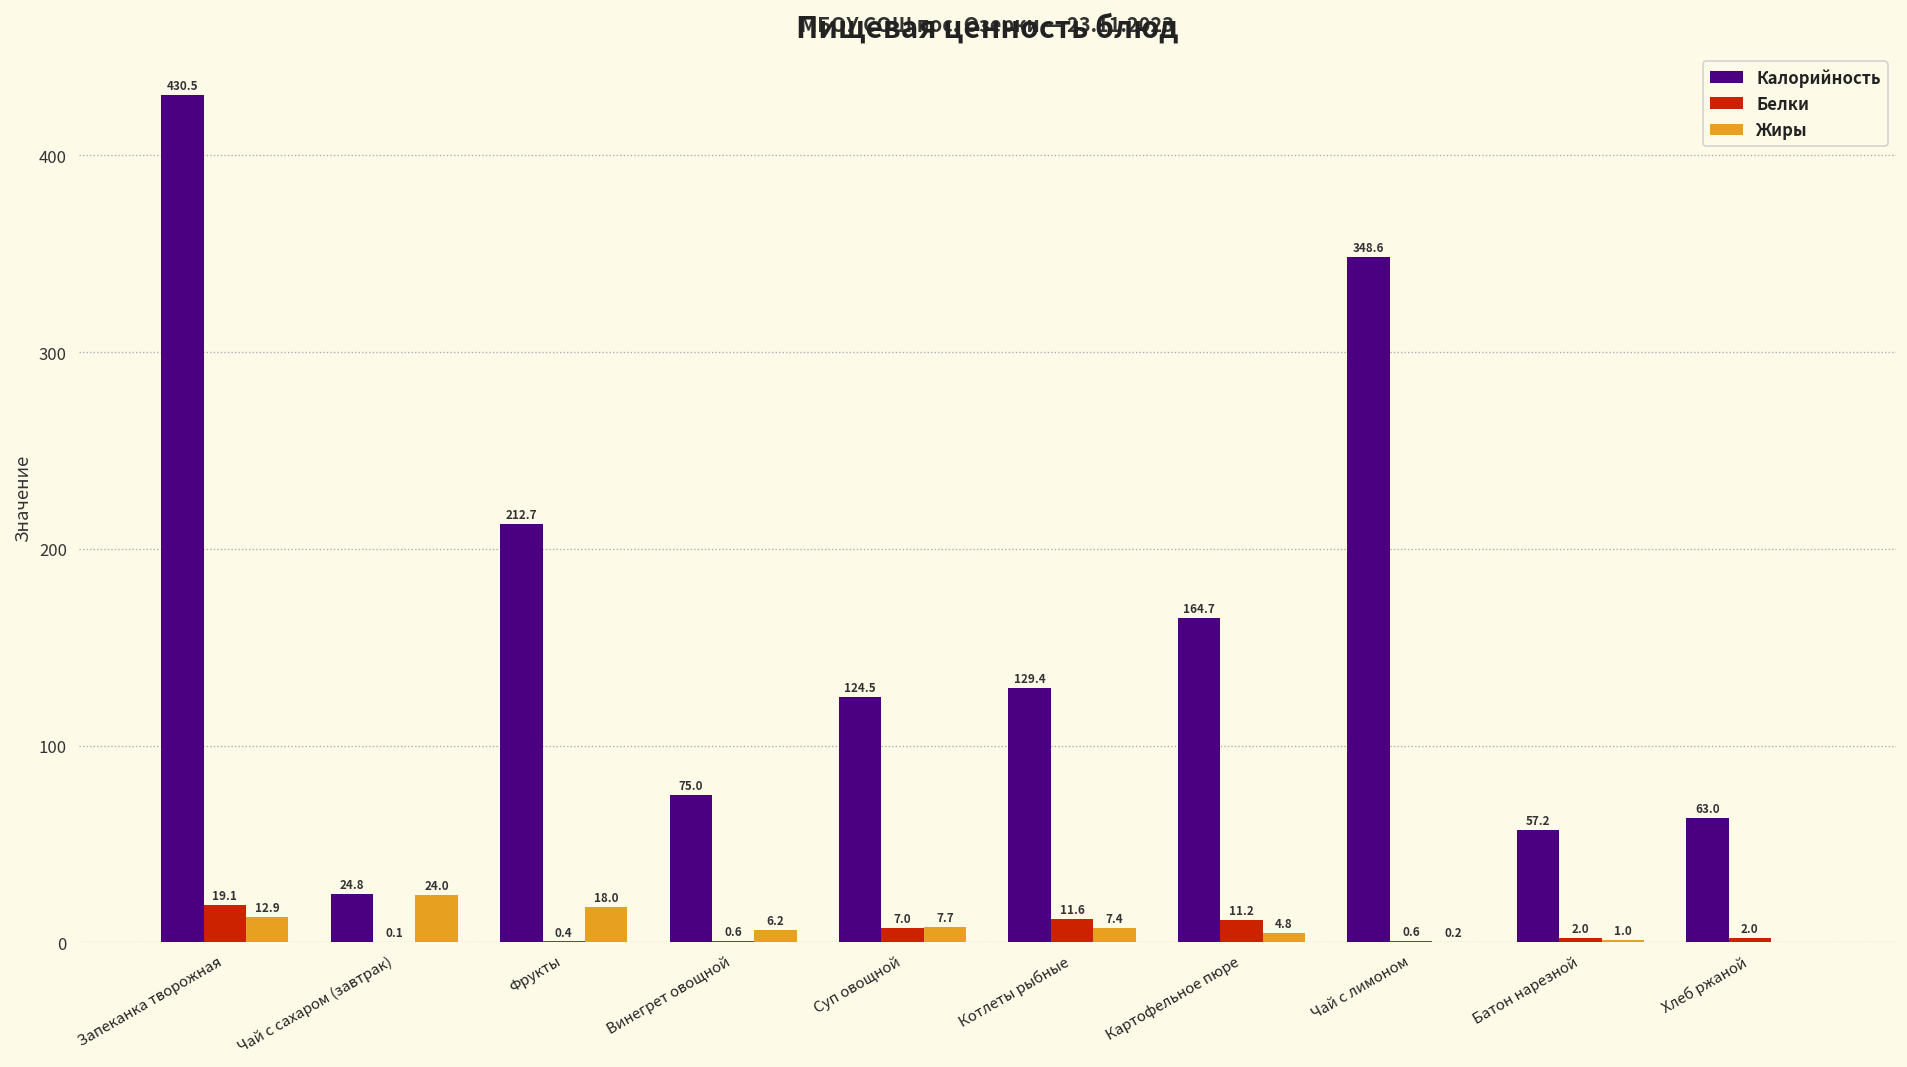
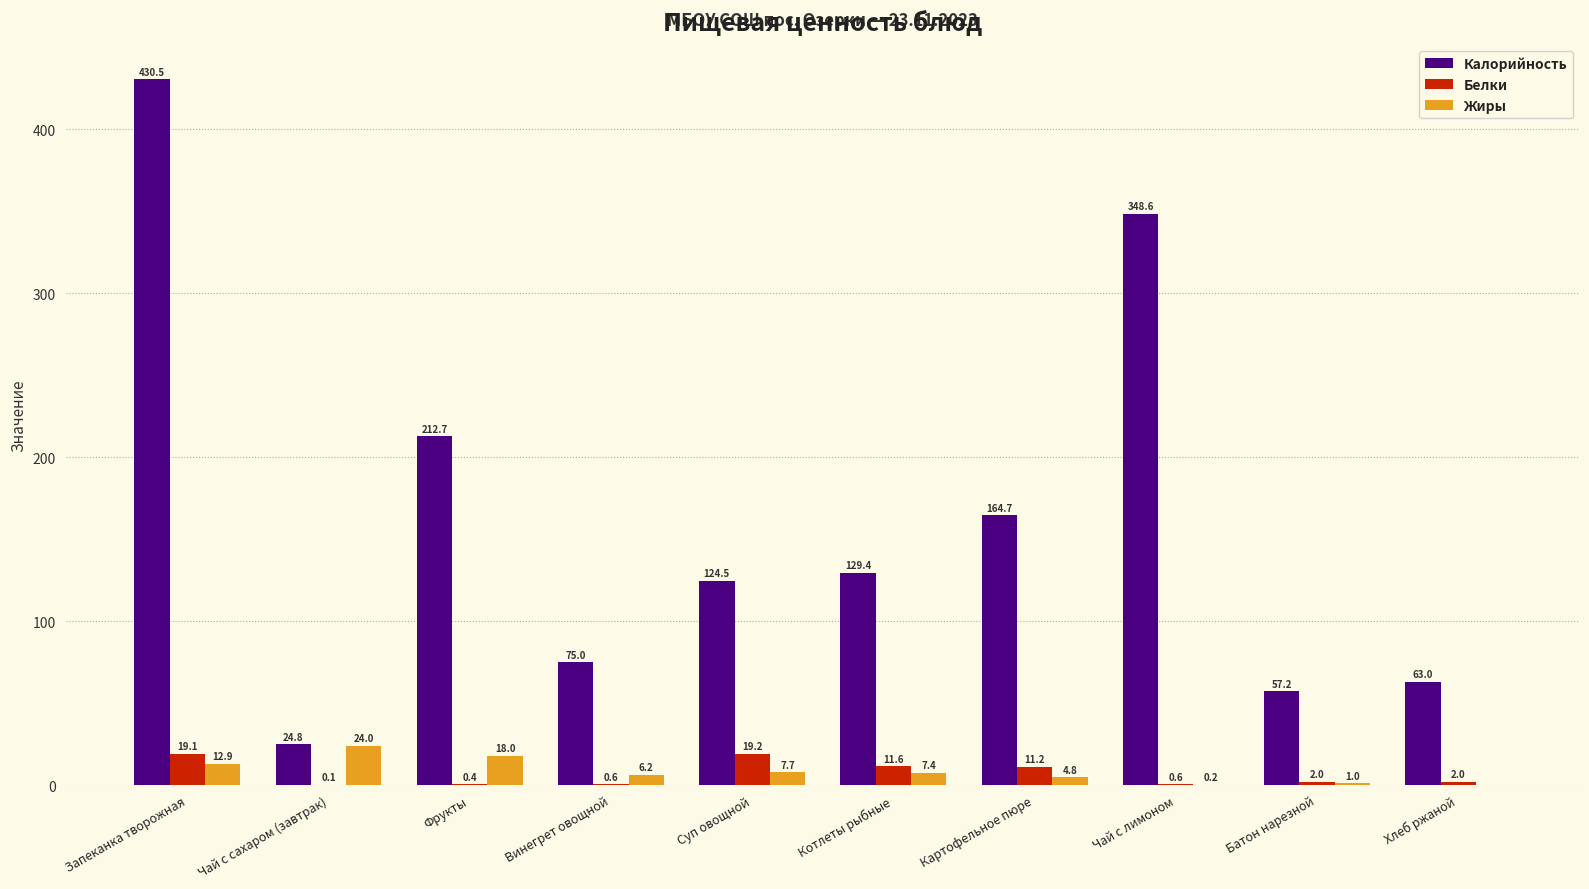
  {
    "Калорийность": {
      "Запеканка творожная": 430.5,
      "Чай с сахаром (завтрак)": 24.8,
      "Фрукты": 212.7,
      "Винегрет овощной": 75.0,
      "Суп овощной": 124.5,
      "Котлеты рыбные": 129.4,
      "Картофельное пюре": 164.7,
      "Чай с лимоном": 348.6,
      "Батон нарезной": 57.2,
      "Хлеб ржаной": 63.0
    },
    "Белки": {
      "Запеканка творожная": 19.1,
      "Чай с сахаром (завтрак)": 0.1,
      "Фрукты": 0.4,
      "Винегрет овощной": 0.6,
-     "Суп овощной": 7.0,
+     "Суп овощной": 19.2,
      "Котлеты рыбные": 11.6,
      "Картофельное пюре": 11.2,
      "Чай с лимоном": 0.6,
      "Батон нарезной": 2.0,
      "Хлеб ржаной": 2.0
    },
    "Жиры": {
      "Запеканка творожная": 12.9,
      "Чай с сахаром (завтрак)": 24.0,
      "Фрукты": 18.0,
      "Винегрет овощной": 6.2,
      "Суп овощной": 7.7,
      "Котлеты рыбные": 7.4,
      "Картофельное пюре": 4.8,
      "Чай с лимоном": 0.2,
      "Батон нарезной": 1.0
    }
  }
